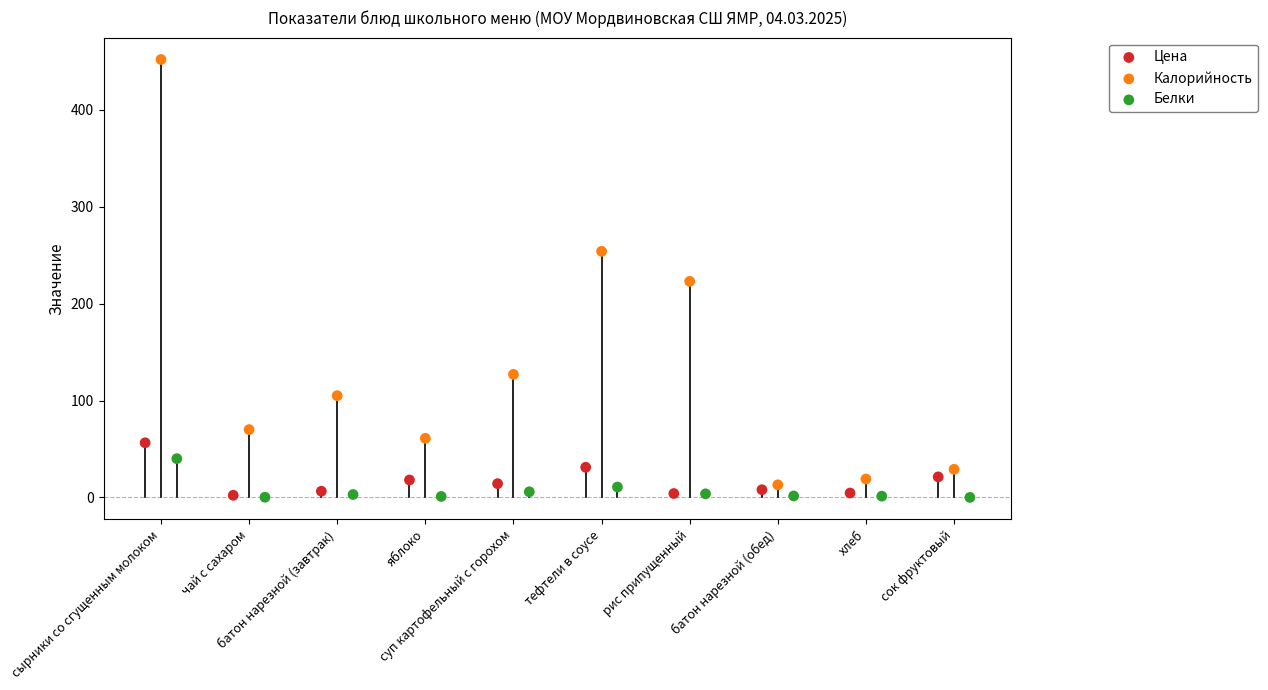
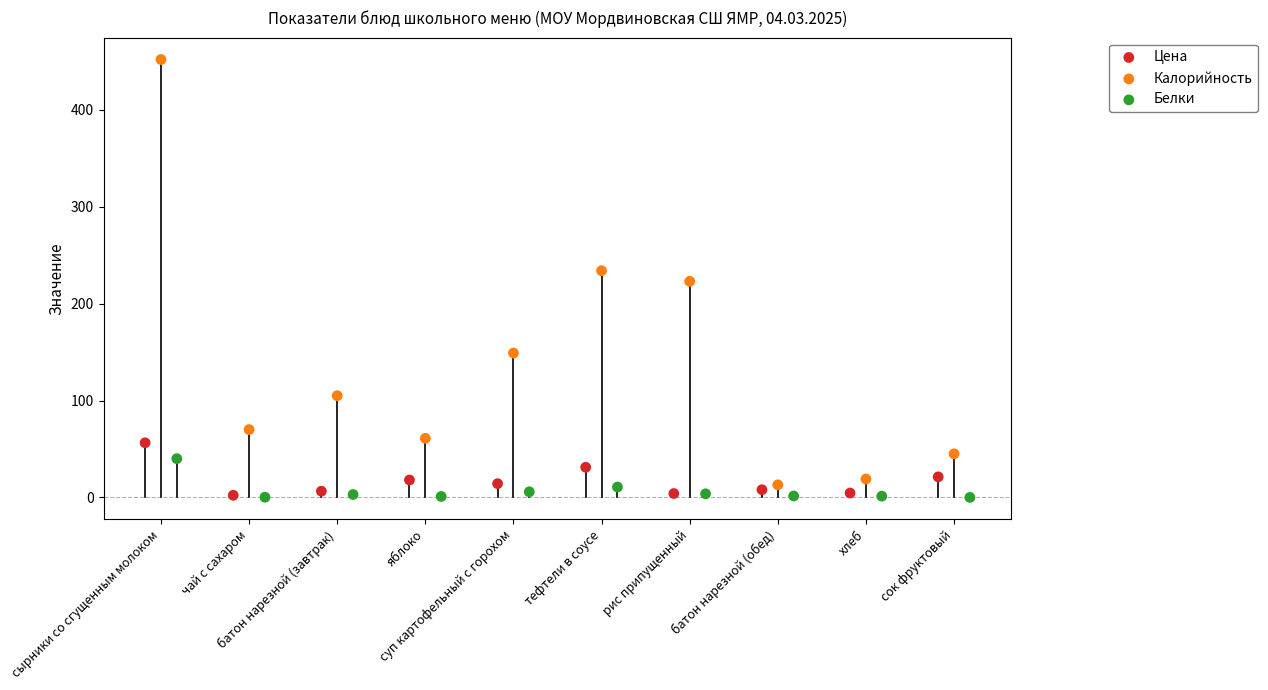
  {
    "Калорийность": {
-     "суп картофельный с горохом": 130,
-     "тефтели в соусе": 250,
-     "сок фруктовый": 30
+     "суп картофельный с горохом": 150,
+     "тефтели в соусе": 230,
+     "сок фруктовый": 50
    }
  }
